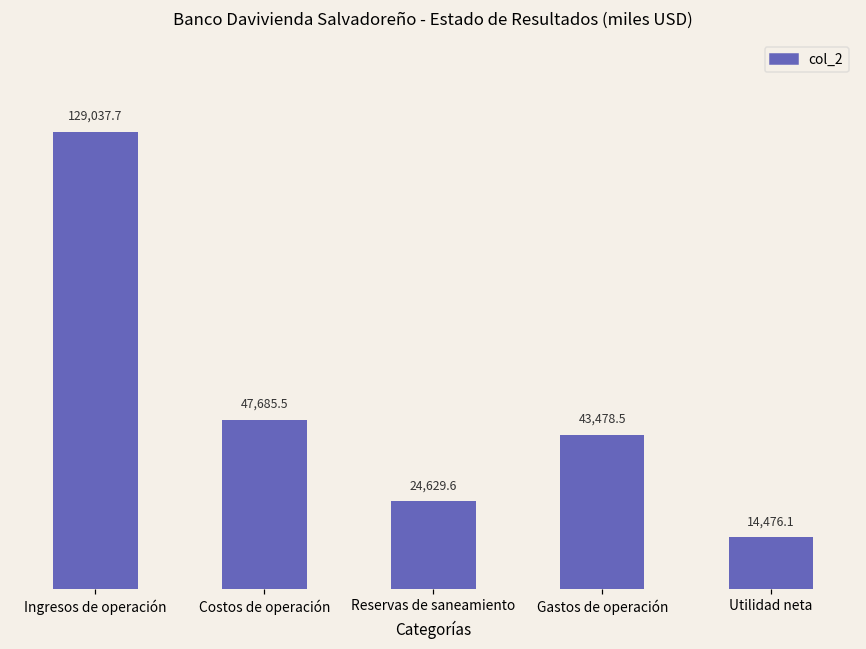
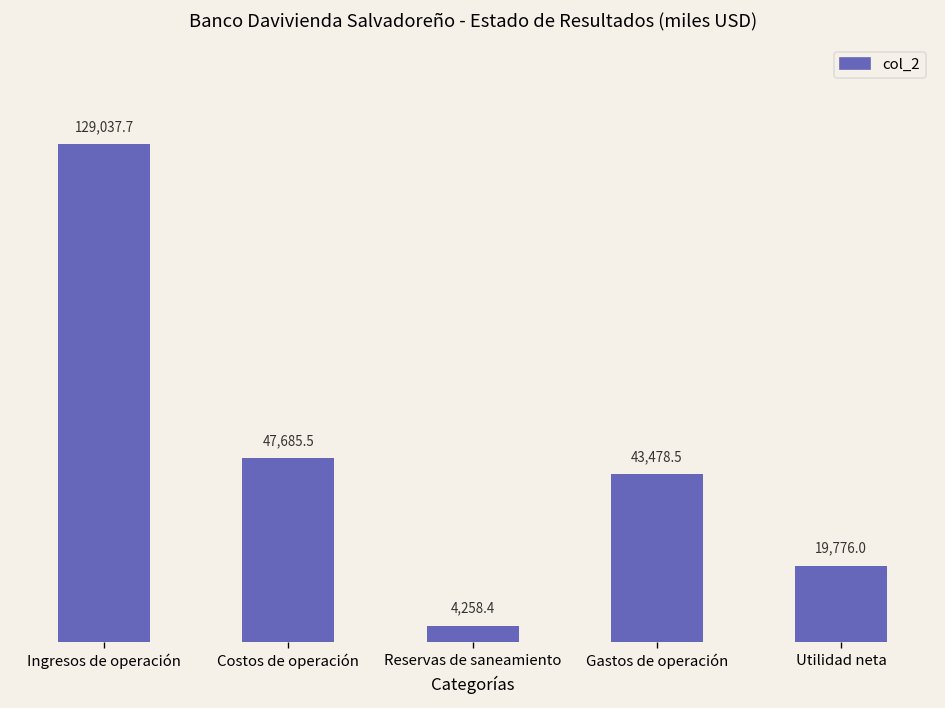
  {
    "Ingresos de operación": "129,037.7",
    "Costos de operación": "47,685.5",
-   "Reservas de saneamiento": "24,629.6",
+   "Reservas de saneamiento": "4,258.4",
    "Gastos de operación": "43,478.5",
-   "Utilidad neta": "14,476.1"
+   "Utilidad neta": "19,776.0"
  }
